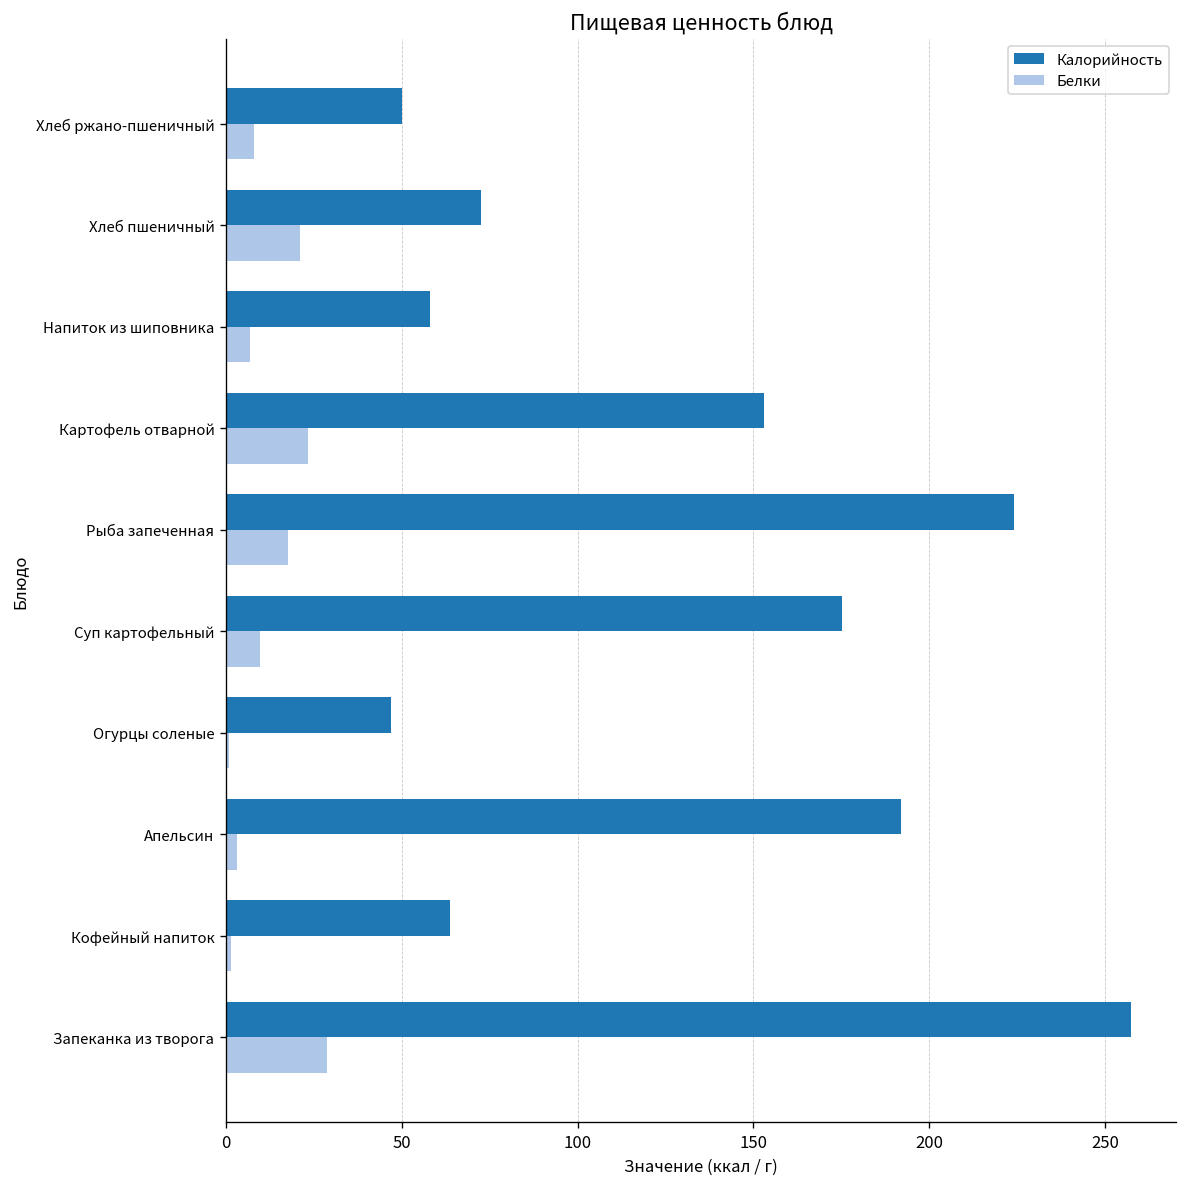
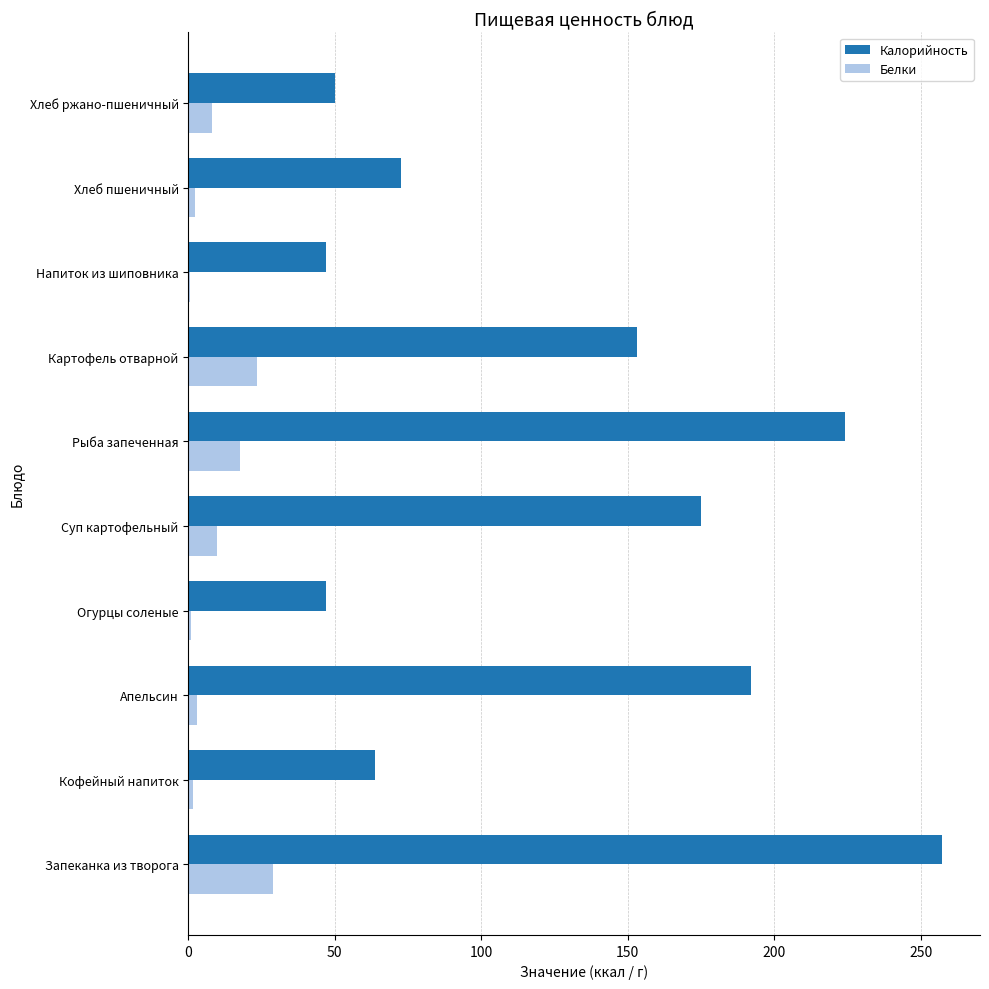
  {
    "Калорийность": {
      "Хлеб ржано-пшеничный": 50,
      "Хлеб пшеничный": 73,
-     "Напиток из шиповника": 58,
+     "Напиток из шиповника": 47,
      "Картофель отварной": 153,
      "Рыба запеченная": 224,
      "Суп картофельный": 175,
      "Огурцы соленые": 47,
      "Апельсин": 192,
      "Кофейный напиток": 64,
      "Запеканка из творога": 257
    },
    "Белки": {
      "Хлеб ржано-пшеничный": 8,
-     "Хлеб пшеничный": 21,
-     "Напиток из шиповника": 7,
+     "Хлеб пшеничный": 2,
+     "Напиток из шиповника": 1,
      "Картофель отварной": 23,
      "Рыба запеченная": 18,
      "Суп картофельный": 10,
      "Апельсин": 3,
      "Кофейный напиток": 1,
      "Запеканка из творога": 29
    }
  }
